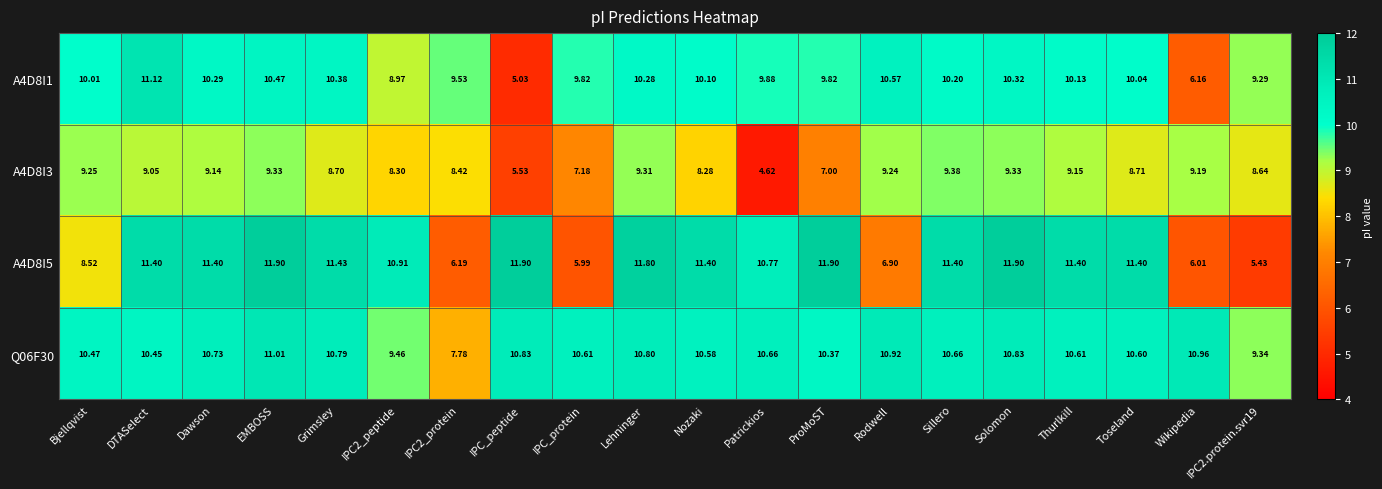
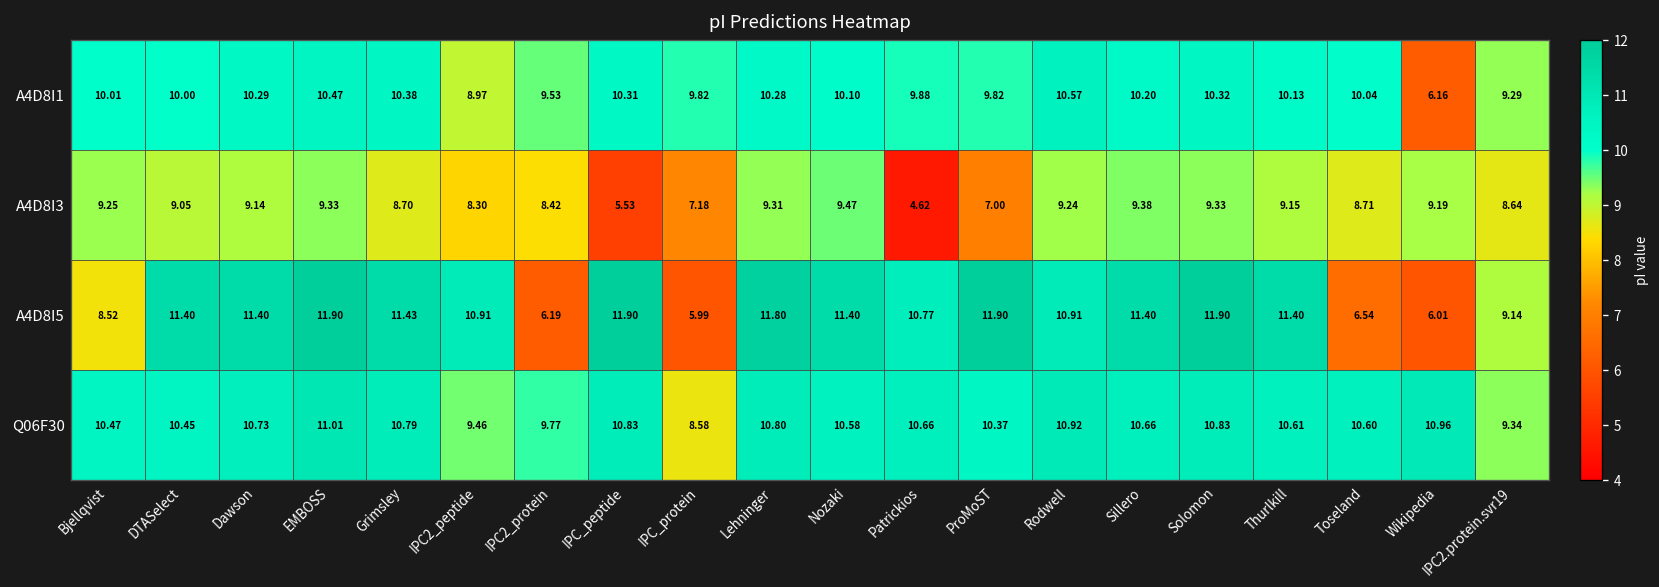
  {
    "A4D8I1": {
      "Bjellqvist": 10.01,
-     "DTASelect": 11.12,
+     "DTASelect": 10.00,
      "Dawson": 10.29,
      "EMBOSS": 10.47,
      "Grimsley": 10.38,
      "IPC2_peptide": 8.97,
      "IPC2_protein": 9.53,
-     "IPC_peptide": 5.03,
+     "IPC_peptide": 10.31,
      "IPC_protein": 9.82,
      "Lehninger": 10.28,
      "Nozaki": 10.10,
      "Patrickios": 9.88,
      "ProMoST": 9.82,
      "Rodwell": 10.57,
      "Sillero": 10.20,
      "Solomon": 10.32,
      "Thurlkill": 10.13,
      "Toseland": 10.04,
      "Wikipedia": 6.16,
      "IPC2.protein.svr19": 9.29
    },
    "A4D8I3": {
      "Bjellqvist": 9.25,
      "DTASelect": 9.05,
      "Dawson": 9.14,
      "EMBOSS": 9.33,
      "Grimsley": 8.70,
      "IPC2_peptide": 8.30,
      "IPC2_protein": 8.42,
      "IPC_peptide": 5.53,
      "IPC_protein": 7.18,
      "Lehninger": 9.31,
-     "Nozaki": 8.28,
+     "Nozaki": 9.47,
      "Patrickios": 4.62,
      "ProMoST": 7.00,
      "Rodwell": 9.24,
      "Sillero": 9.38,
      "Solomon": 9.33,
      "Thurlkill": 9.15,
      "Toseland": 8.71,
      "Wikipedia": 9.19,
      "IPC2.protein.svr19": 8.64
    },
    "A4D8I5": {
      "Bjellqvist": 8.52,
      "DTASelect": 11.40,
      "Dawson": 11.40,
      "EMBOSS": 11.90,
      "Grimsley": 11.43,
      "IPC2_peptide": 10.91,
      "IPC2_protein": 6.19,
      "IPC_peptide": 11.90,
      "IPC_protein": 5.99,
      "Lehninger": 11.80,
      "Nozaki": 11.40,
      "Patrickios": 10.77,
      "ProMoST": 11.90,
-     "Rodwell": 6.90,
+     "Rodwell": 10.91,
      "Sillero": 11.40,
      "Solomon": 11.90,
      "Thurlkill": 11.40,
-     "Toseland": 11.40,
+     "Toseland": 6.54,
      "Wikipedia": 6.01,
-     "IPC2.protein.svr19": 5.43
+     "IPC2.protein.svr19": 9.14
    },
    "Q06F30": {
      "Bjellqvist": 10.47,
      "DTASelect": 10.45,
      "Dawson": 10.73,
      "EMBOSS": 11.01,
      "Grimsley": 10.79,
      "IPC2_peptide": 9.46,
-     "IPC2_protein": 7.78,
+     "IPC2_protein": 9.77,
      "IPC_peptide": 10.83,
-     "IPC_protein": 10.61,
+     "IPC_protein": 8.58,
      "Lehninger": 10.80,
      "Nozaki": 10.58,
      "Patrickios": 10.66,
      "ProMoST": 10.37,
      "Rodwell": 10.92,
      "Sillero": 10.66,
      "Solomon": 10.83,
      "Thurlkill": 10.61,
      "Toseland": 10.60,
      "Wikipedia": 10.96,
      "IPC2.protein.svr19": 9.34
    }
  }
